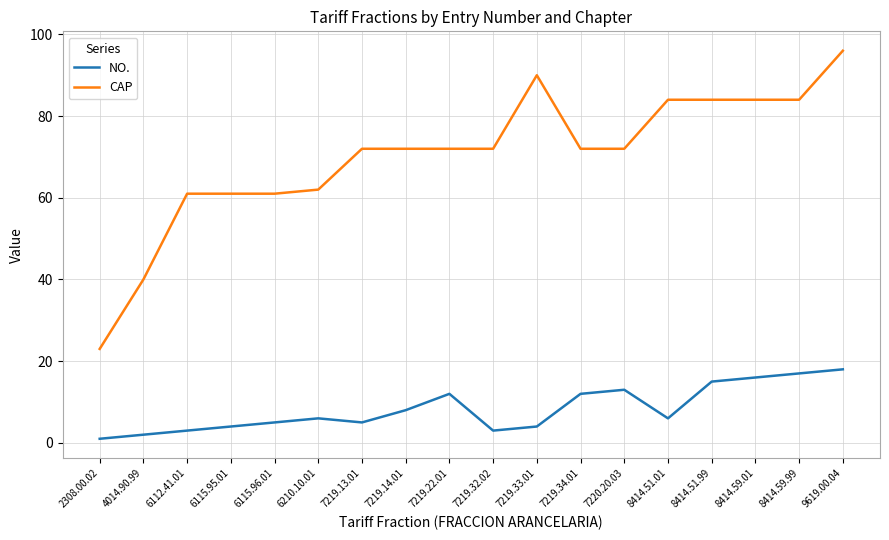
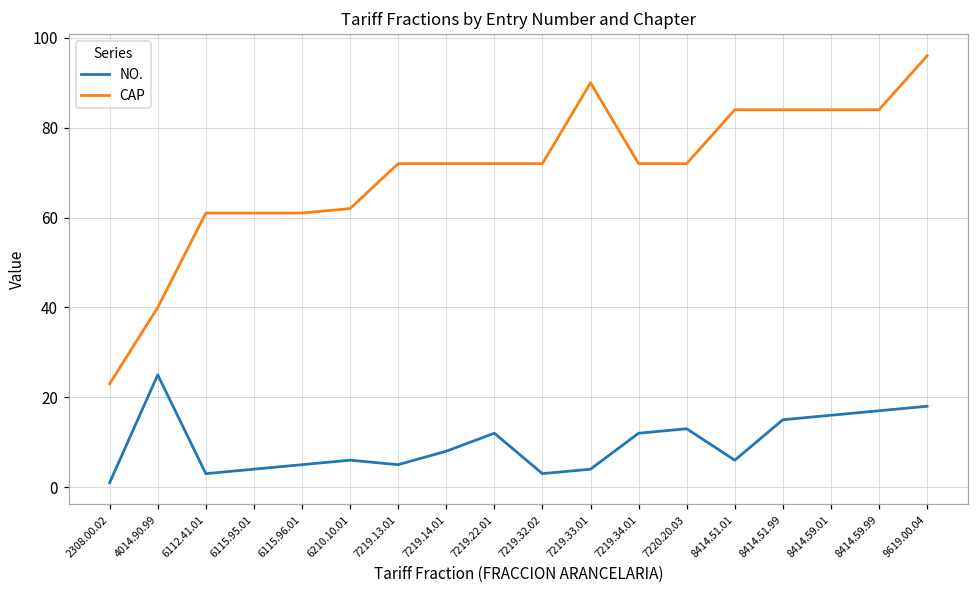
  {
    "NO.": {
      "2308.00.02": 1,
-     "4014.90.99": 2,
+     "4014.90.99": 25,
      "6112.41.01": 3,
      "6115.95.01": 4,
      "6115.96.01": 5,
      "6210.10.01": 6,
      "7219.13.01": 5,
      "7219.14.01": 8,
      "7219.22.01": 12,
      "7219.32.02": 3,
      "7219.33.01": 4,
      "7219.34.01": 12,
      "7220.20.03": 13,
      "8414.51.01": 6,
      "8414.51.99": 15,
      "8414.59.01": 16,
      "8414.59.99": 17,
      "9619.00.04": 18
    },
    "CAP": {
      "2308.00.02": 23,
      "4014.90.99": 40,
      "6112.41.01": 61,
      "6115.95.01": 61,
      "6115.96.01": 61,
      "6210.10.01": 62,
      "7219.13.01": 72,
      "7219.14.01": 72,
      "7219.22.01": 72,
      "7219.32.02": 72,
      "7219.33.01": 90,
      "7219.34.01": 72,
      "7220.20.03": 72,
      "8414.51.01": 84,
      "8414.51.99": 84,
      "8414.59.01": 84,
      "8414.59.99": 84,
      "9619.00.04": 96
    }
  }
